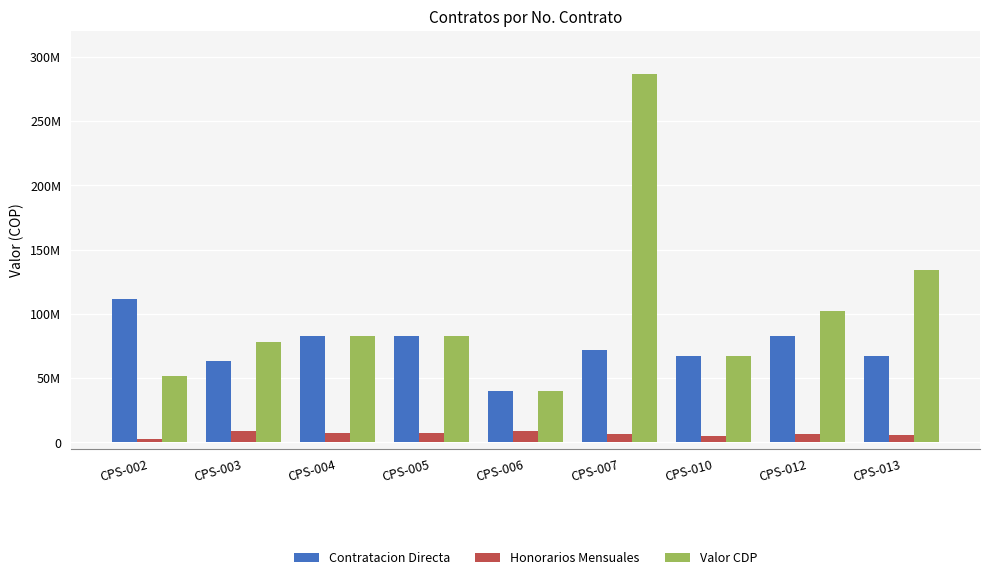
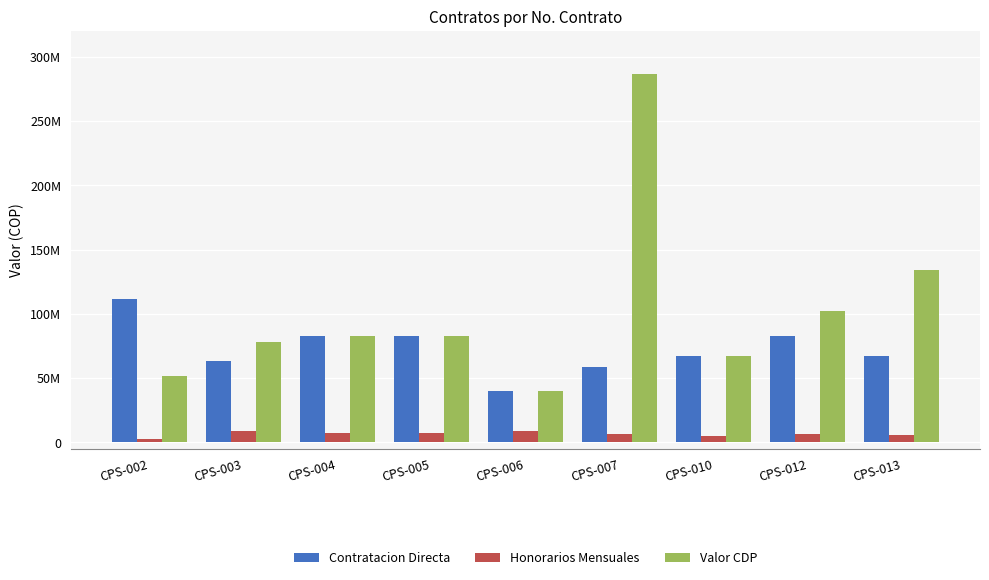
  {
    "Contratacion Directa": {
      "CPS-002": 112000000,
      "CPS-003": 63000000,
      "CPS-004": 83000000,
      "CPS-005": 83000000,
      "CPS-006": 40000000,
-     "CPS-007": 72000000,
+     "CPS-007": 59000000,
      "CPS-010": 67000000,
      "CPS-012": 83000000,
      "CPS-013": 67000000
    },
    "Honorarios Mensuales": {
      "CPS-002": 2000000,
      "CPS-003": 9000000,
      "CPS-004": 8000000,
      "CPS-005": 8000000,
      "CPS-006": 9000000,
      "CPS-007": 7000000,
      "CPS-010": 5000000,
      "CPS-012": 7000000,
      "CPS-013": 6000000
    },
    "Valor CDP": {
      "CPS-002": 52000000,
      "CPS-003": 78000000,
      "CPS-004": 83000000,
      "CPS-005": 83000000,
      "CPS-006": 40000000,
      "CPS-007": 287000000,
      "CPS-010": 67000000,
      "CPS-012": 102000000,
      "CPS-013": 134000000
    }
  }
